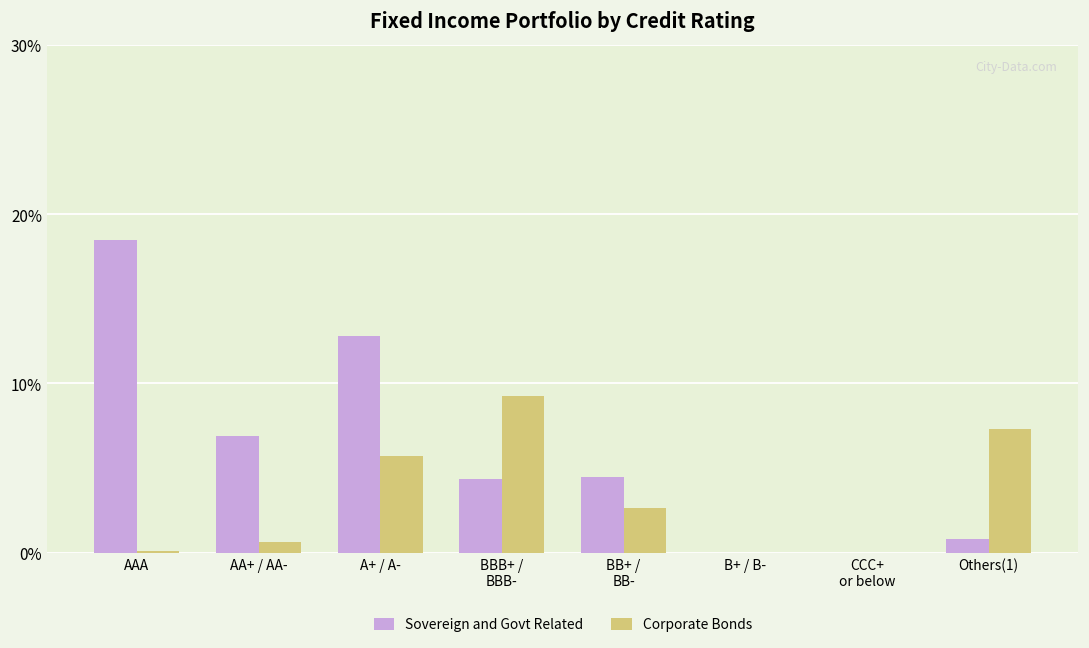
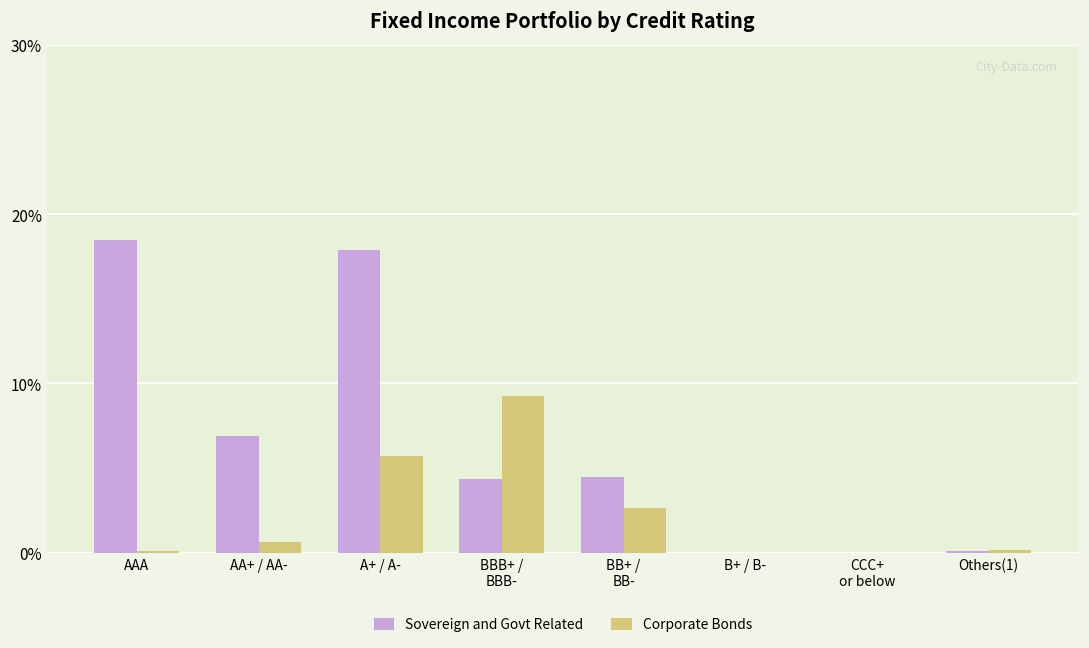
  {
    "Sovereign and Govt Related": {
      "AAA": "18.5%",
      "AA+ / AA-": "6.9%",
-     "A+ / A-": "12.8%",
+     "A+ / A-": "17.9%",
      "BBB+ / BBB-": "4.3%",
      "BB+ / BB-": "4.5%",
      "B+ / B-": "0.0%",
      "CCC+ or below": "0.0%",
-     "Others(1)": "0.8%"
+     "Others(1)": "0.1%"
    },
    "Corporate Bonds": {
      "AA+ / AA-": "0.6%",
      "A+ / A-": "5.7%",
      "BBB+ / BBB-": "9.2%",
      "BB+ / BB-": "2.7%",
      "B+ / B-": "0.0%",
      "CCC+ or below": "0.0%",
-     "Others(1)": "7.3%"
+     "Others(1)": "0.2%"
    }
  }
